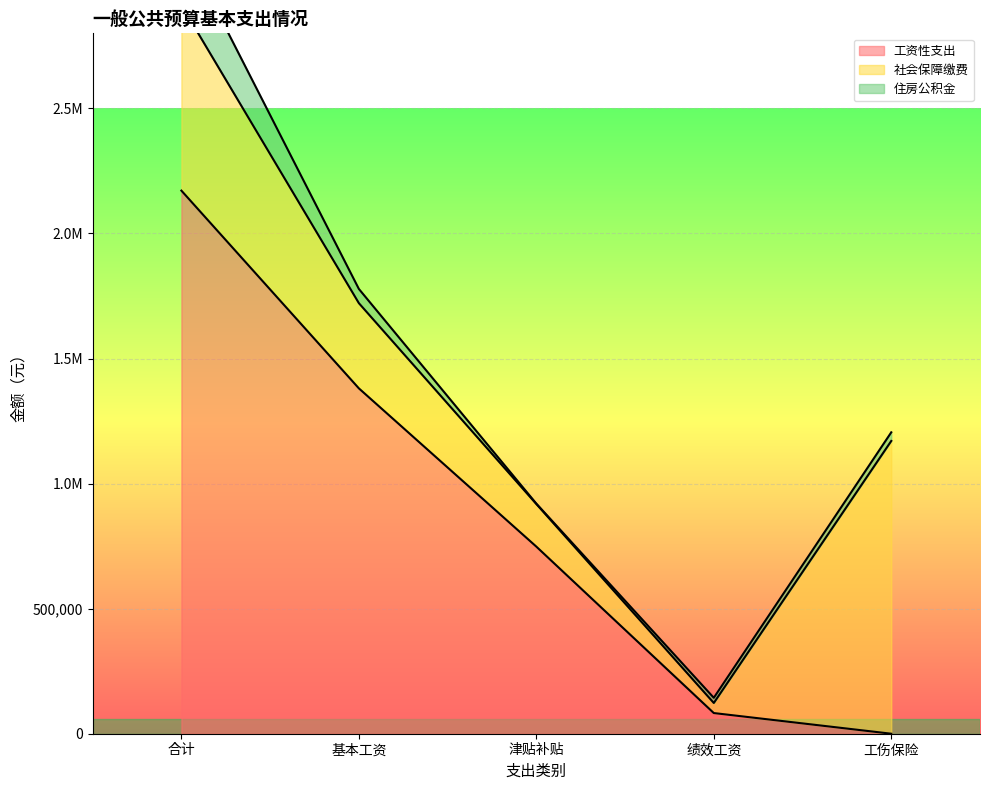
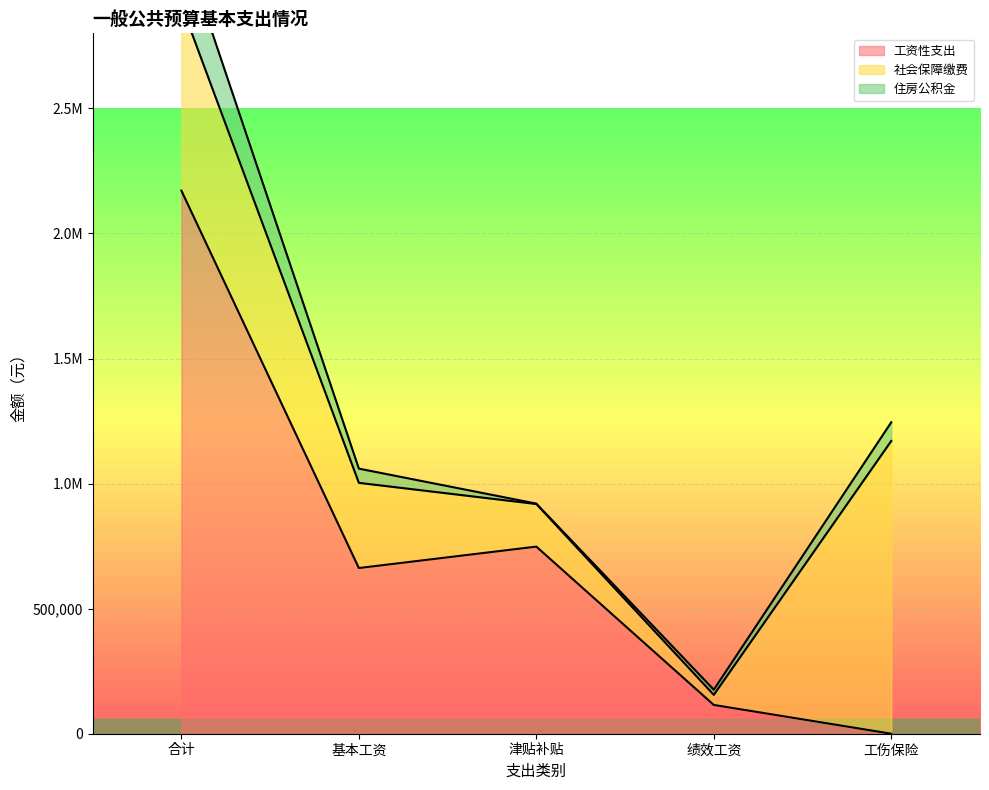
  {
    "工资性支出": {
      "合计": "2,170,000",
-     "基本工资": "1,380,000",
+     "基本工资": "660,000",
      "津贴补贴": "750,000",
-     "绩效工资": "80,000",
+     "绩效工资": "120,000",
      "工伤保险": "0"
    },
    "社会保障缴费": {
      "基本工资": "340,000",
      "绩效工资": "40,000",
      "工伤保险": "1,170,000"
    },
    "住房公积金": {
      "基本工资": "60,000",
      "绩效工资": "20,000",
-     "工伤保险": "30,000"
+     "工伤保险": "70,000"
    }
  }
